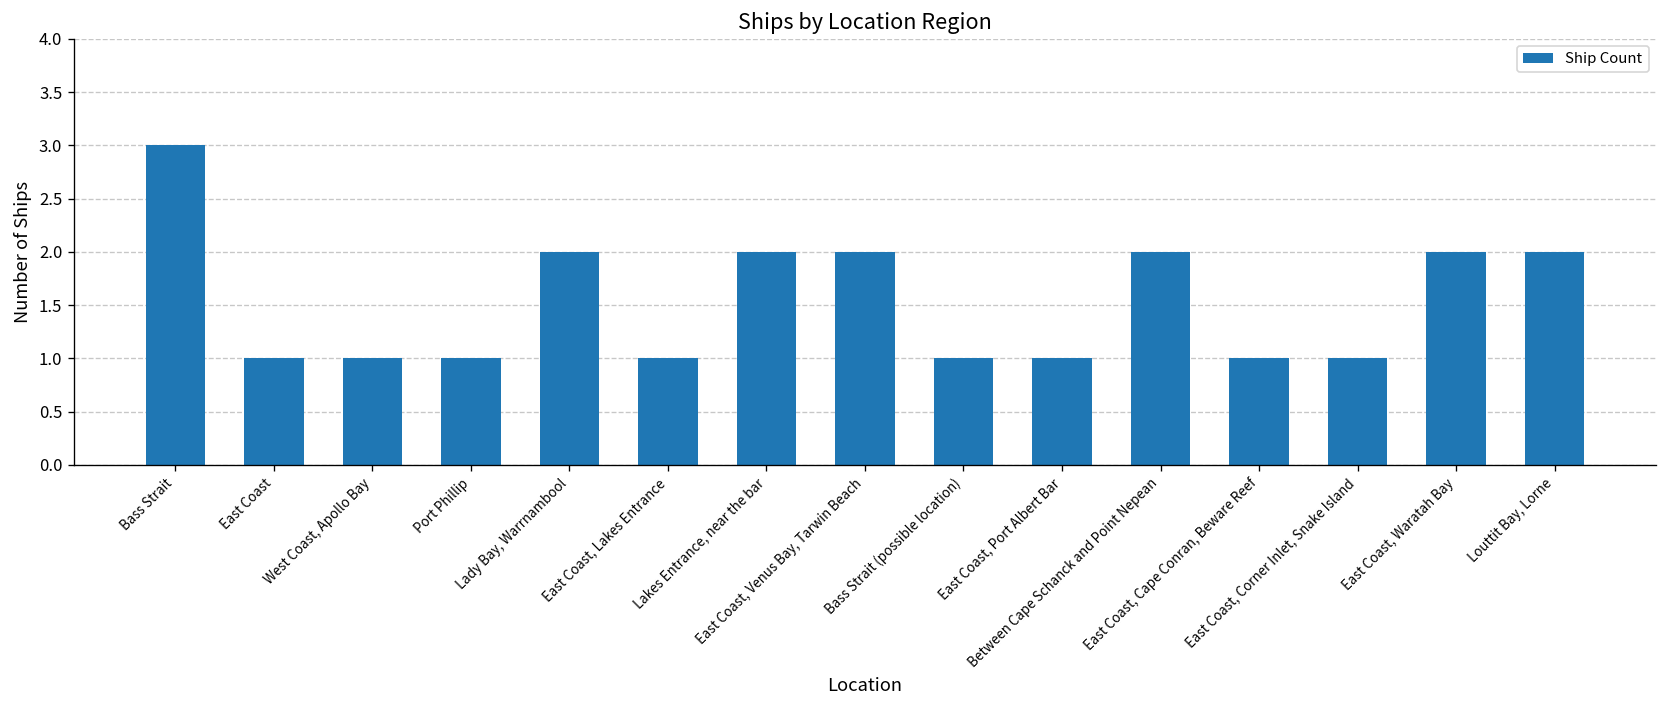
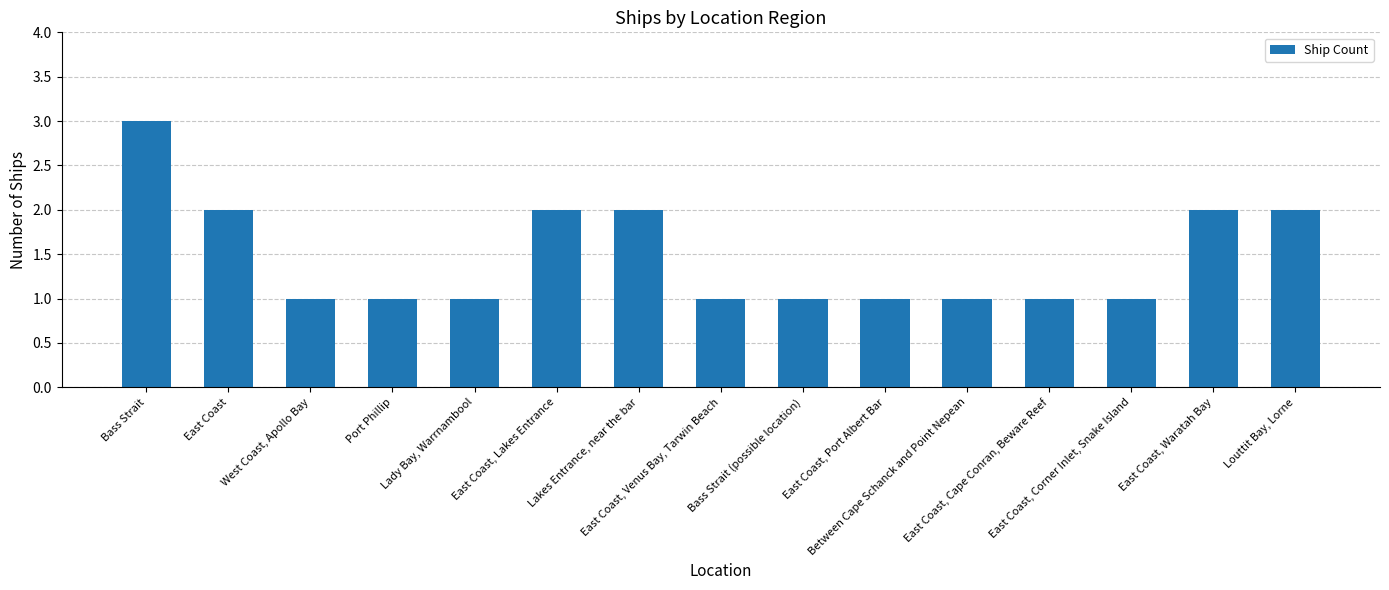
  {
    "Bass Strait": 3,
-   "East Coast": 1,
+   "East Coast": 2,
    "West Coast, Apollo Bay": 1,
    "Port Phillip": 1,
-   "Lady Bay, Warrnambool": 2,
-   "East Coast, Lakes Entrance": 1,
+   "Lady Bay, Warrnambool": 1,
+   "East Coast, Lakes Entrance": 2,
    "Lakes Entrance, near the bar": 2,
-   "East Coast, Venus Bay, Tarwin Beach": 2,
+   "East Coast, Venus Bay, Tarwin Beach": 1,
    "Bass Strait (possible location)": 1,
    "East Coast, Port Albert Bar": 1,
-   "Between Cape Schanck and Point Nepean": 2,
+   "Between Cape Schanck and Point Nepean": 1,
    "East Coast, Cape Conran, Beware Reef": 1,
    "East Coast, Corner Inlet, Snake Island": 1,
    "East Coast, Waratah Bay": 2,
    "Louttit Bay, Lorne": 2
  }
